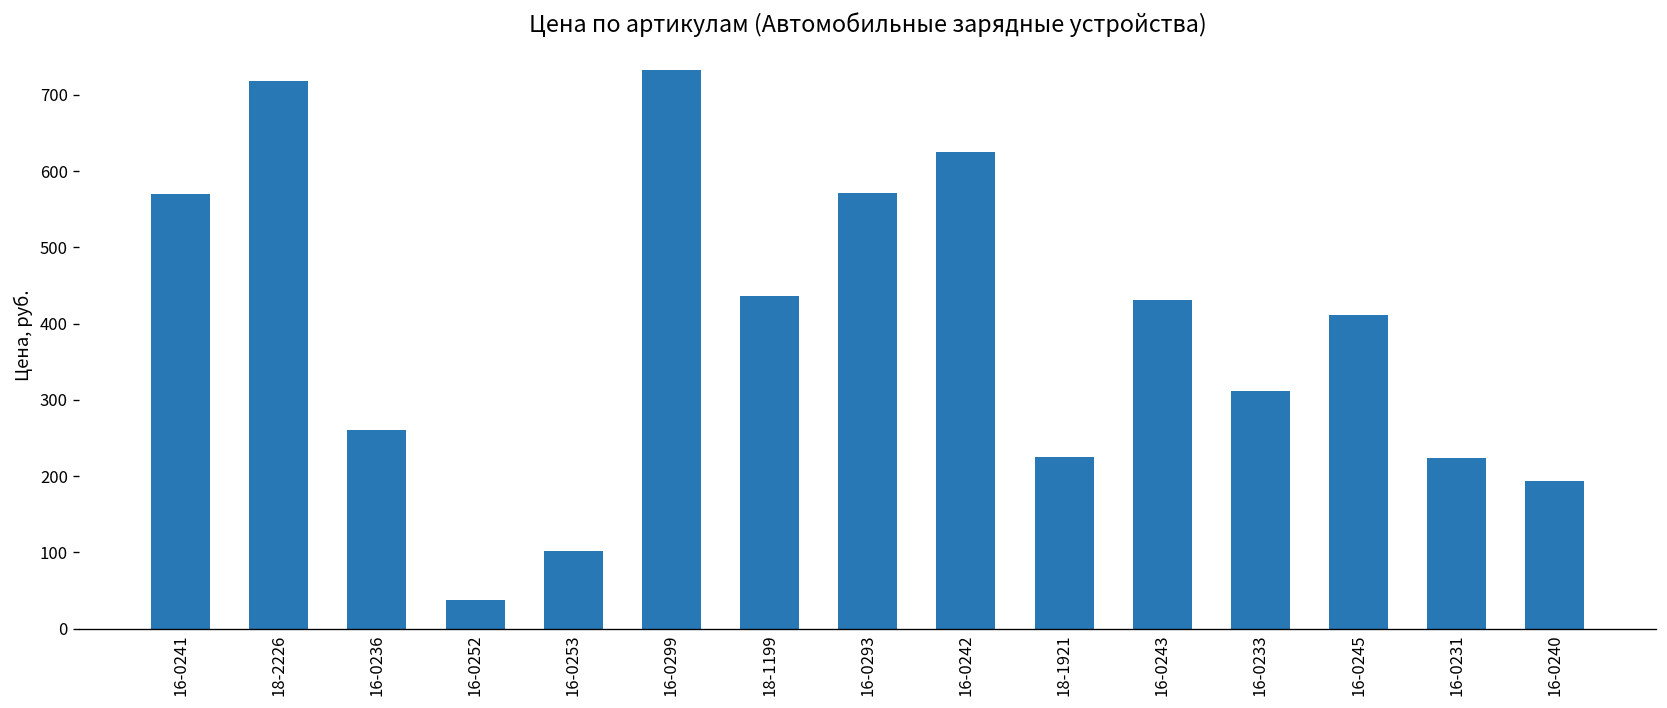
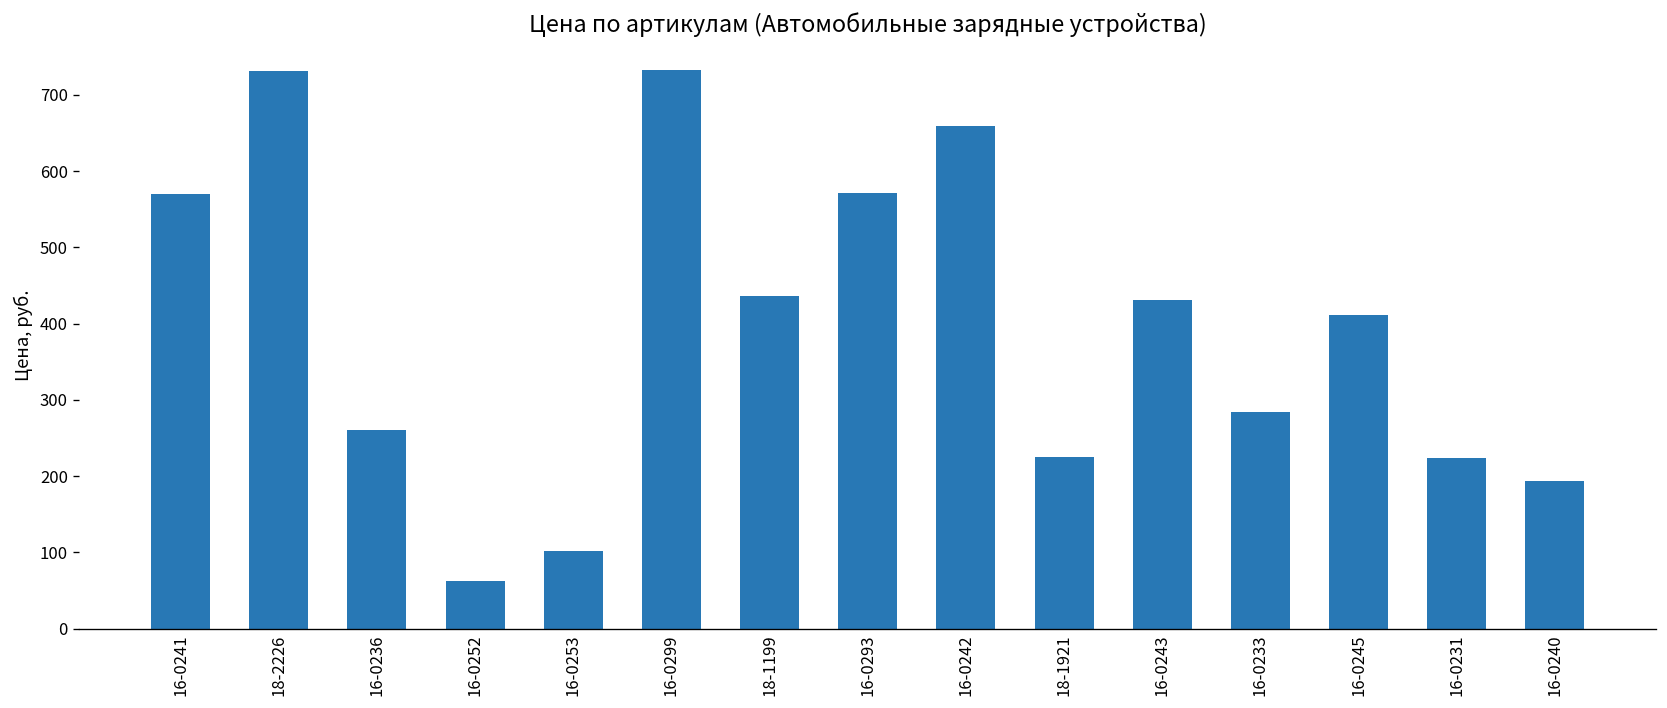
  {
    "16-0241": 570,
-   "18-2226": 720,
+   "18-2226": 730,
    "16-0236": 260,
-   "16-0252": 40,
+   "16-0252": 60,
    "16-0253": 100,
    "16-0299": 730,
    "18-1199": 440,
    "16-0293": 570,
-   "16-0242": 620,
+   "16-0242": 660,
    "18-1921": 230,
    "16-0243": 430,
-   "16-0233": 310,
+   "16-0233": 280,
    "16-0245": 410,
    "16-0231": 220,
    "16-0240": 190
  }
